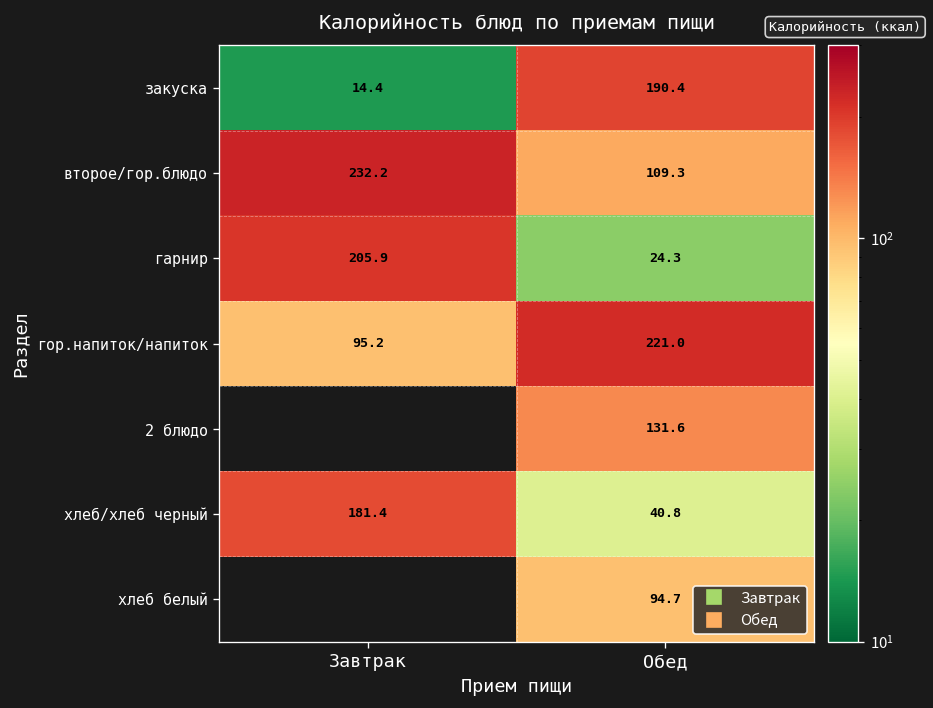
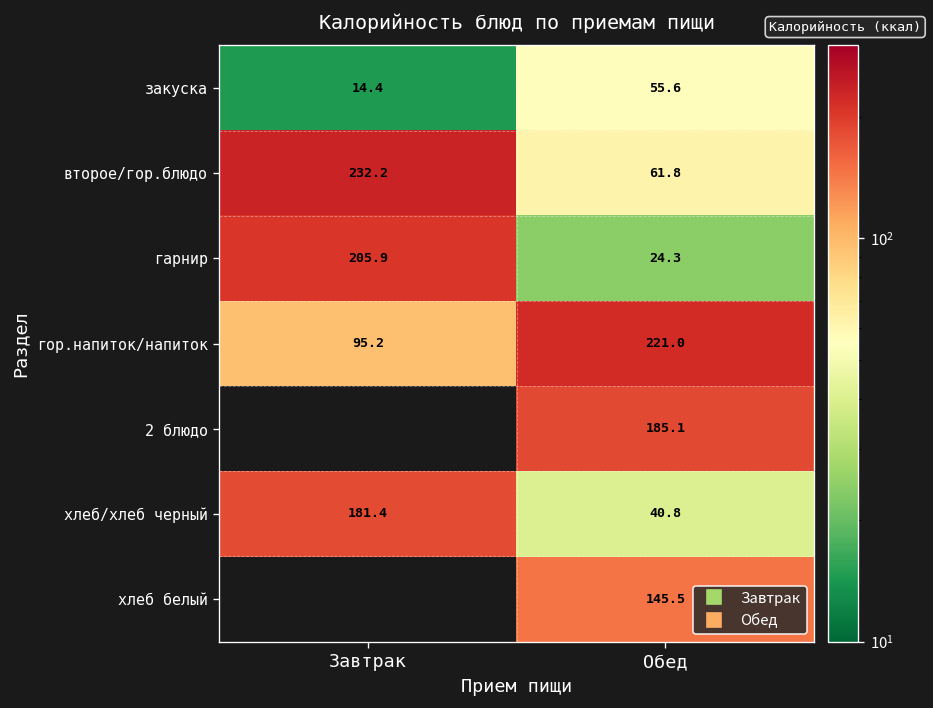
  {
    "закуска": {
      "Завтрак": 14.4,
-     "Обед": 190.4
+     "Обед": 55.6
    },
    "второе/гор.блюдо": {
      "Завтрак": 232.2,
-     "Обед": 109.3
+     "Обед": 61.8
    },
    "гарнир": {
      "Завтрак": 205.9,
      "Обед": 24.3
    },
    "гор.напиток/напиток": {
      "Завтрак": 95.2,
      "Обед": 221.0
    },
    "2 блюдо": {
-     "Обед": 131.6
+     "Обед": 185.1
    },
    "хлеб/хлеб черный": {
      "Завтрак": 181.4,
      "Обед": 40.8
    },
    "хлеб белый": {
-     "Обед": 94.7
+     "Обед": 145.5
    }
  }
